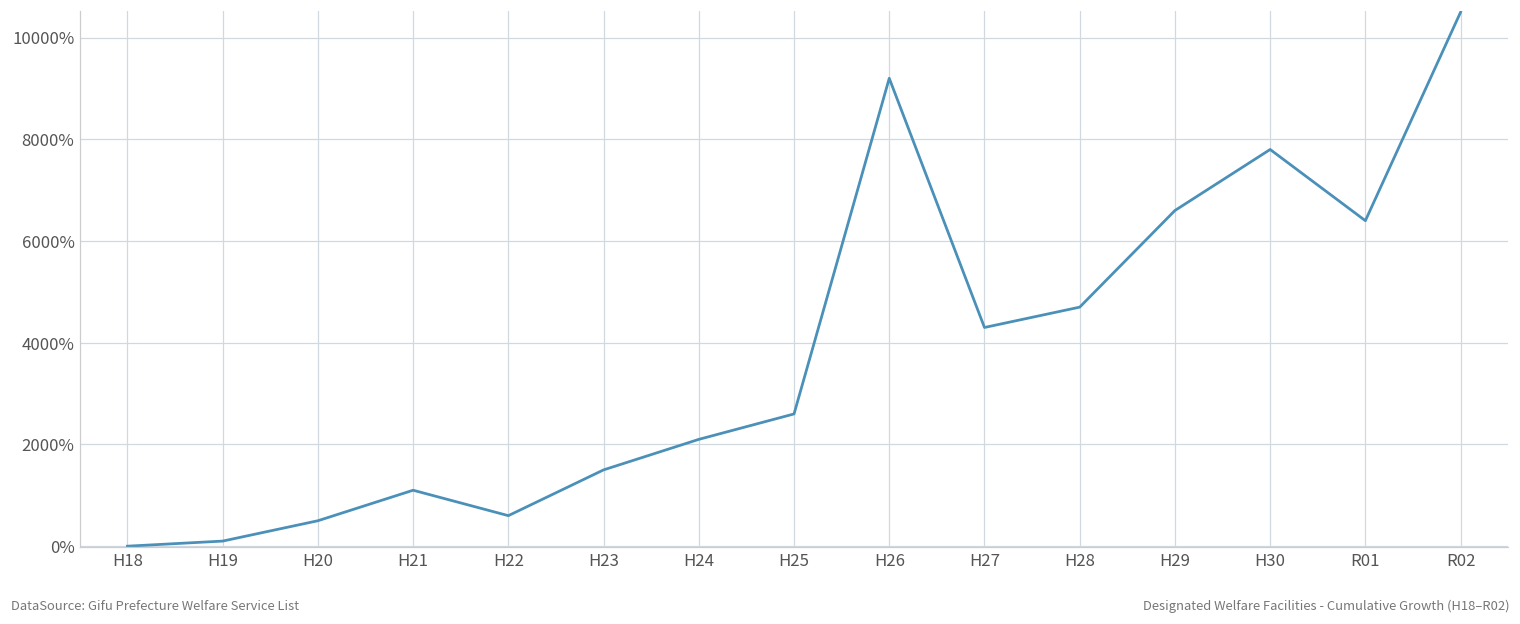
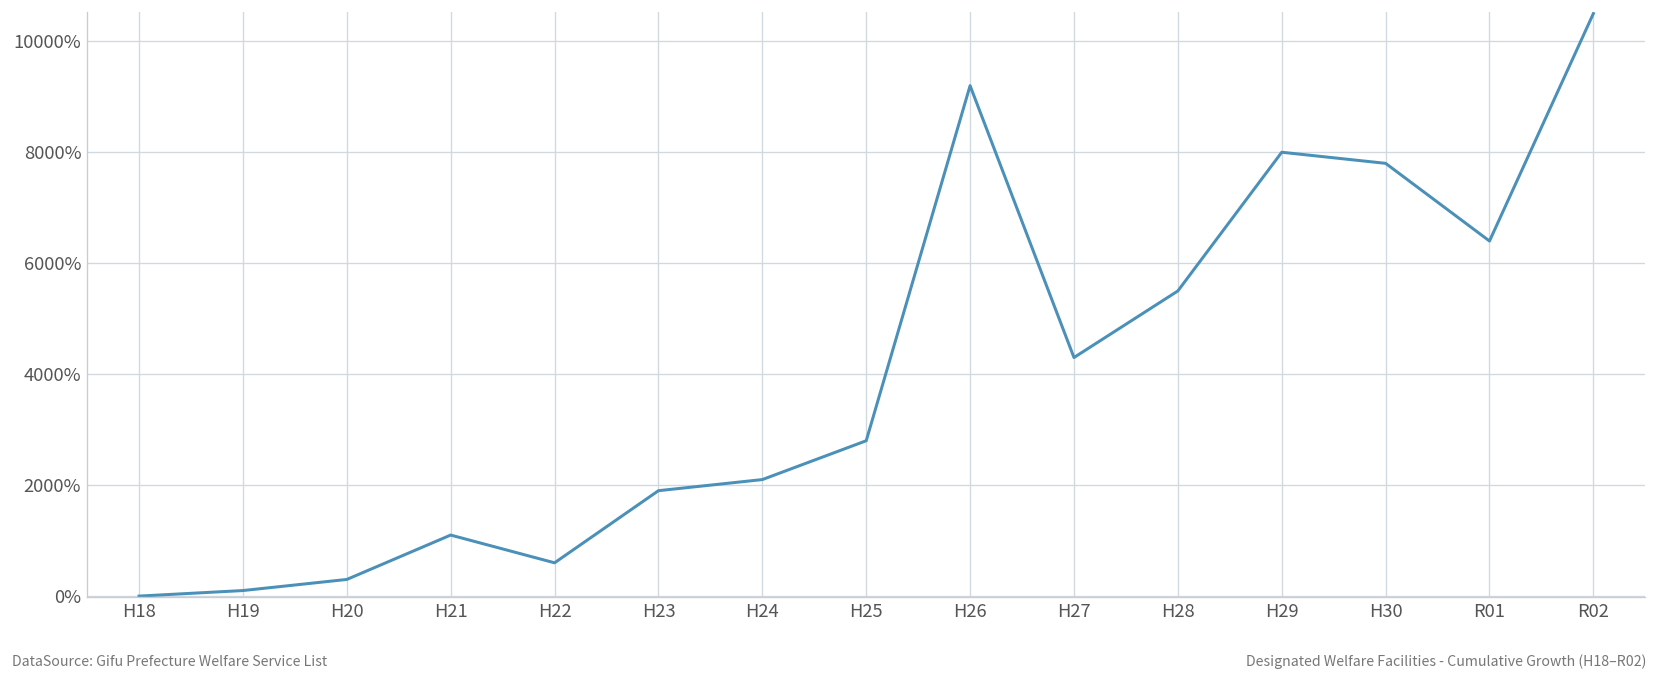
  {
    "H18": "0%",
    "H19": "100%",
-   "H20": "500%",
+   "H20": "300%",
    "H21": "1100%",
    "H22": "600%",
-   "H23": "1500%",
+   "H23": "1900%",
    "H24": "2100%",
-   "H25": "2600%",
+   "H25": "2800%",
    "H26": "9200%",
    "H27": "4300%",
-   "H28": "4700%",
-   "H29": "6600%",
+   "H28": "5500%",
+   "H29": "8000%",
    "H30": "7800%",
    "R01": "6400%",
    "R02": "10500%"
  }
